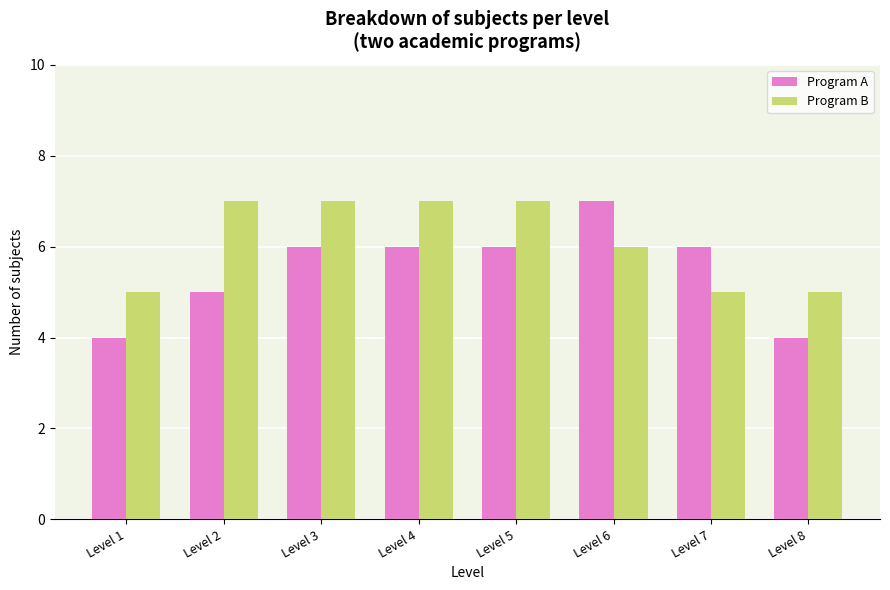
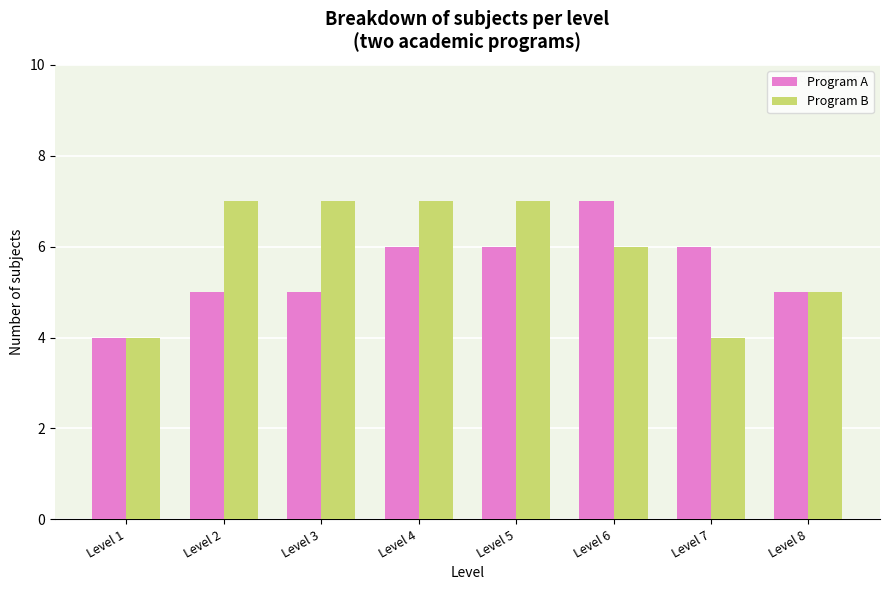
  {
    "Program A": {
      "Level 1": 4,
      "Level 2": 5,
-     "Level 3": 6,
+     "Level 3": 5,
      "Level 4": 6,
      "Level 5": 6,
      "Level 6": 7,
      "Level 7": 6,
-     "Level 8": 4
+     "Level 8": 5
    },
    "Program B": {
-     "Level 1": 5,
+     "Level 1": 4,
      "Level 2": 7,
      "Level 3": 7,
      "Level 4": 7,
      "Level 5": 7,
      "Level 6": 6,
-     "Level 7": 5,
+     "Level 7": 4,
      "Level 8": 5
    }
  }
